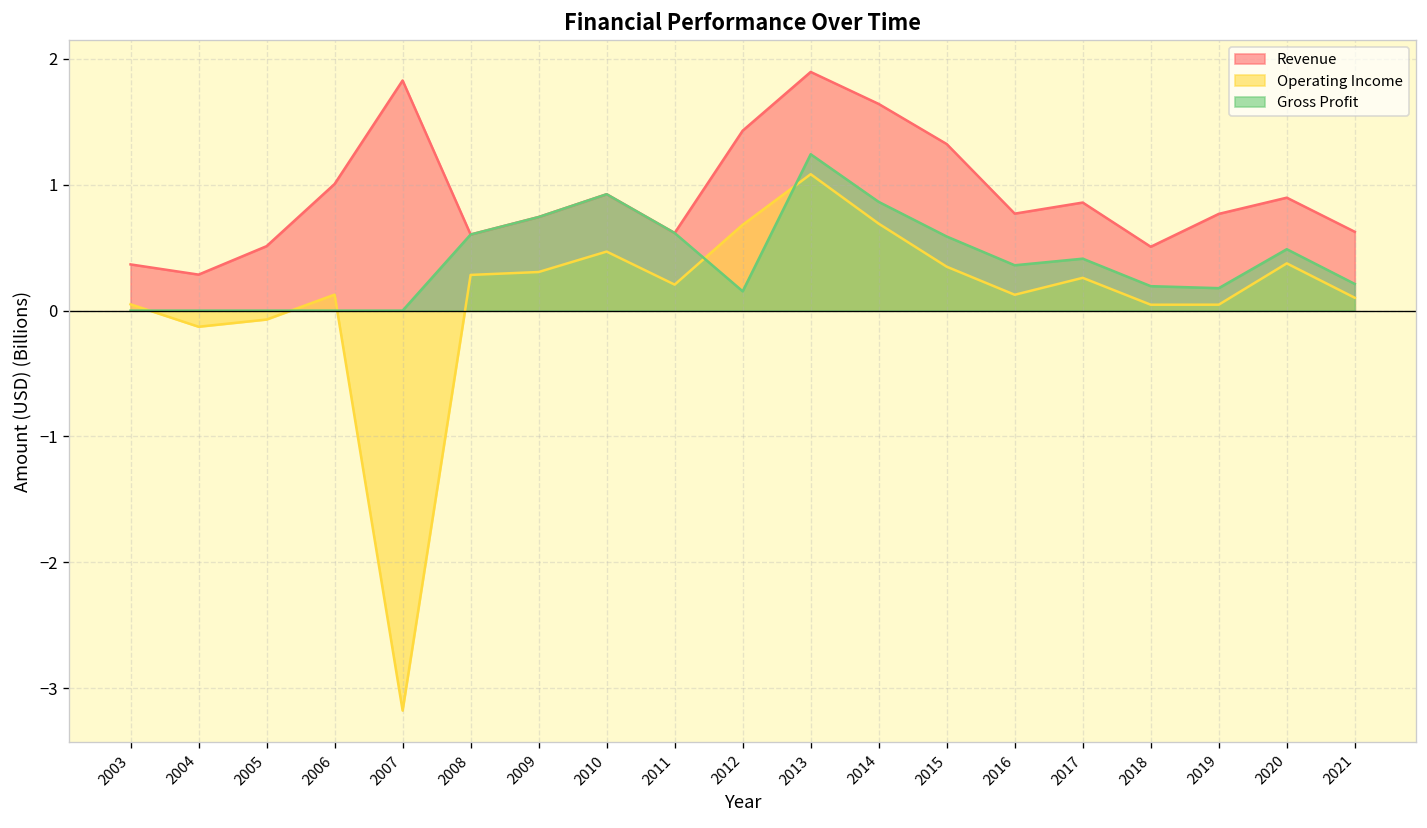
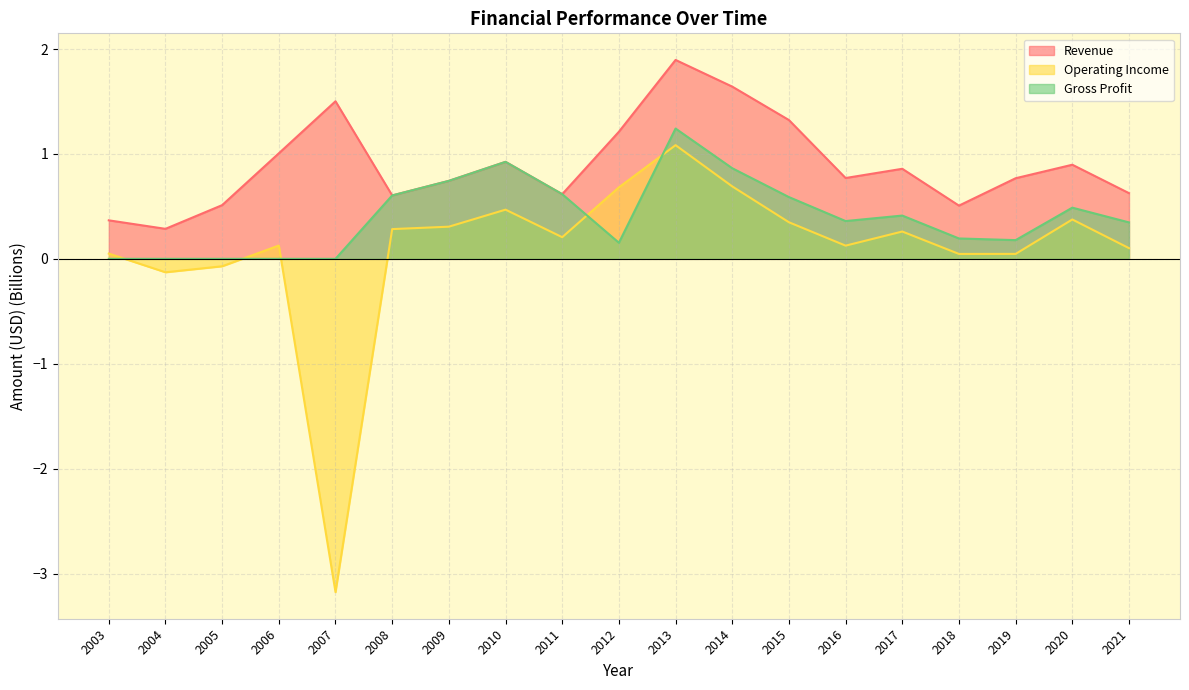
  {
    "Revenue": {
      "2003": 0.37,
      "2004": 0.29,
      "2005": 0.51,
      "2006": 1.01,
-     "2007": 1.83,
-     "2012": 1.43,
+     "2007": 1.50,
+     "2012": 1.21,
      "2013": 1.90,
      "2014": 1.64,
      "2015": 1.32,
      "2016": 0.77,
      "2017": 0.86,
      "2018": 0.51,
      "2019": 0.77,
      "2020": 0.90,
      "2021": 0.63
    },
    "Gross Profit": {
      "2003": 0.00,
      "2006": 0.00,
      "2012": 0.15,
      "2013": 1.24,
      "2014": 0.86,
      "2015": 0.59,
      "2016": 0.36,
      "2017": 0.41,
      "2018": 0.19,
      "2019": 0.18,
      "2020": 0.49,
-     "2021": 0.21
+     "2021": 0.35
    }
  }
